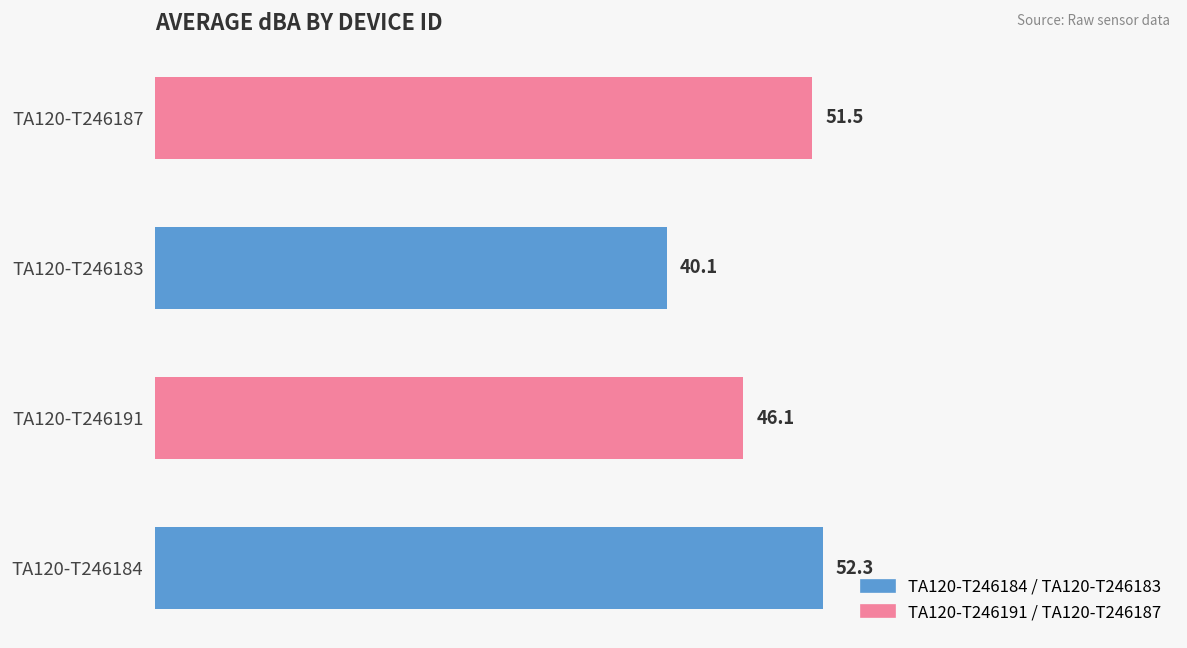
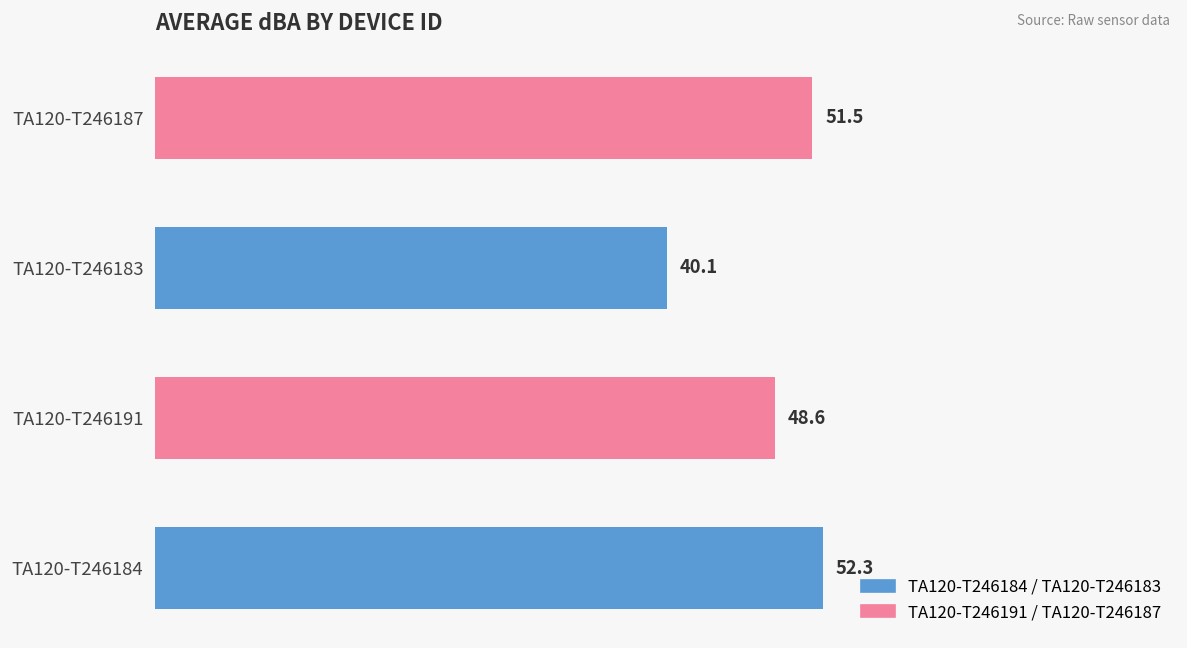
  {
    "TA120-T246187": 51.5,
    "TA120-T246183": 40.1,
-   "TA120-T246191": 46.1,
+   "TA120-T246191": 48.6,
    "TA120-T246184": 52.3
  }
